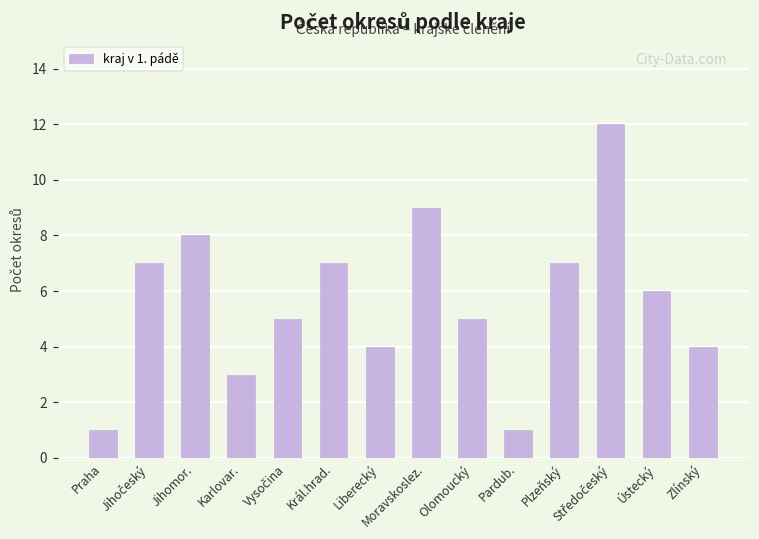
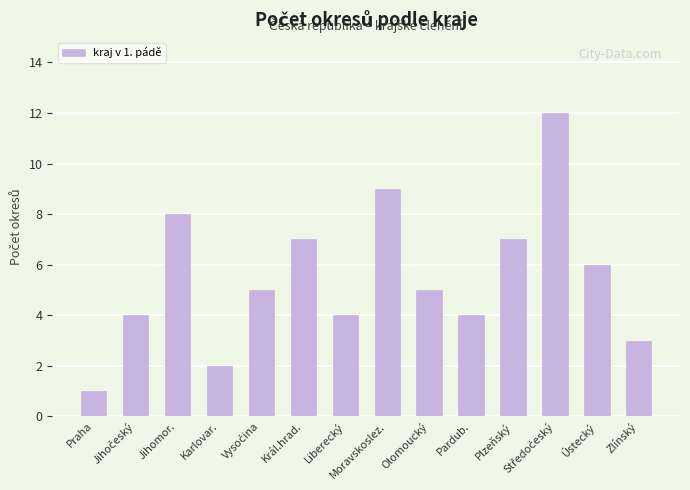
  {
    "Praha": 1,
-   "Jihočeský": 7,
+   "Jihočeský": 4,
    "Jihomor.": 8,
-   "Karlovar.": 3,
+   "Karlovar.": 2,
    "Vysočina": 5,
    "Král.hrad.": 7,
    "Liberecký": 4,
    "Moravskoslez.": 9,
    "Olomoucký": 5,
-   "Pardub.": 1,
+   "Pardub.": 4,
    "Plzeňský": 7,
    "Středočeský": 12,
    "Ústecký": 6,
-   "Zlínský": 4
+   "Zlínský": 3
  }
